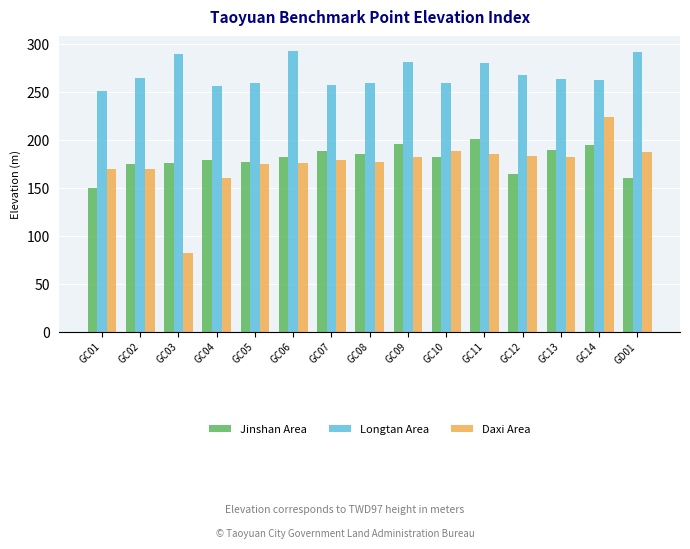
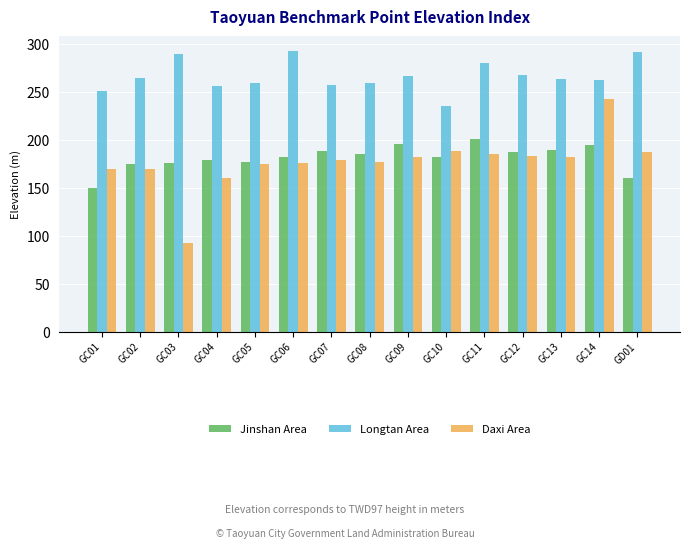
  {
    "Jinshan Area": {
      "GC01": 150,
      "GC02": 180,
      "GC03": 180,
      "GC04": 180,
      "GC05": 180,
      "GC06": 180,
      "GC07": 190,
      "GC08": 190,
      "GC09": 200,
      "GC10": 180,
      "GC11": 200,
-     "GC12": 160,
+     "GC12": 190,
      "GC13": 190,
      "GC14": 200,
      "GD01": 160
    },
    "Longtan Area": {
      "GC01": 250,
      "GC02": 260,
      "GC03": 290,
      "GC04": 260,
      "GC05": 260,
      "GC06": 290,
      "GC07": 260,
      "GC08": 260,
-     "GC09": 280,
-     "GC10": 260,
+     "GC09": 270,
+     "GC10": 240,
      "GC11": 280,
      "GC12": 270,
      "GC13": 260,
      "GC14": 260,
      "GD01": 290
    },
    "Daxi Area": {
      "GC01": 170,
      "GC02": 170,
-     "GC03": 80,
+     "GC03": 90,
      "GC04": 160,
      "GC05": 180,
      "GC06": 180,
      "GC07": 180,
      "GC08": 180,
      "GC09": 180,
      "GC10": 190,
      "GC11": 190,
      "GC12": 180,
      "GC13": 180,
-     "GC14": 220,
+     "GC14": 240,
      "GD01": 190
    }
  }
